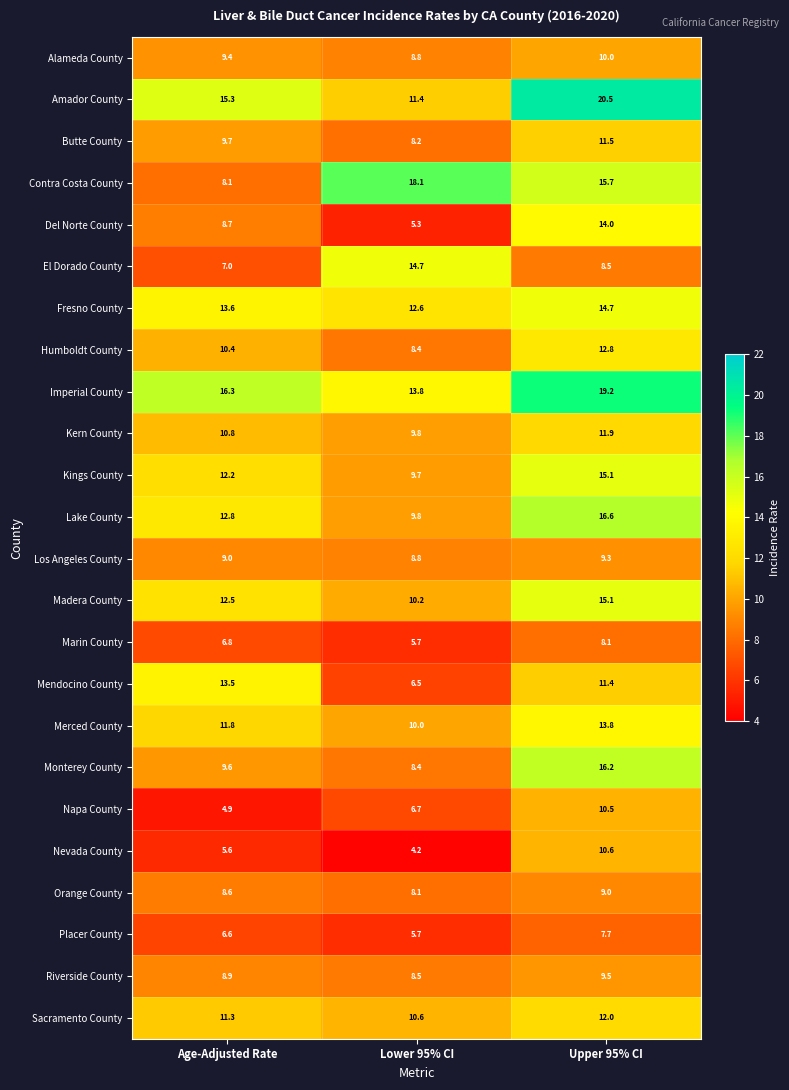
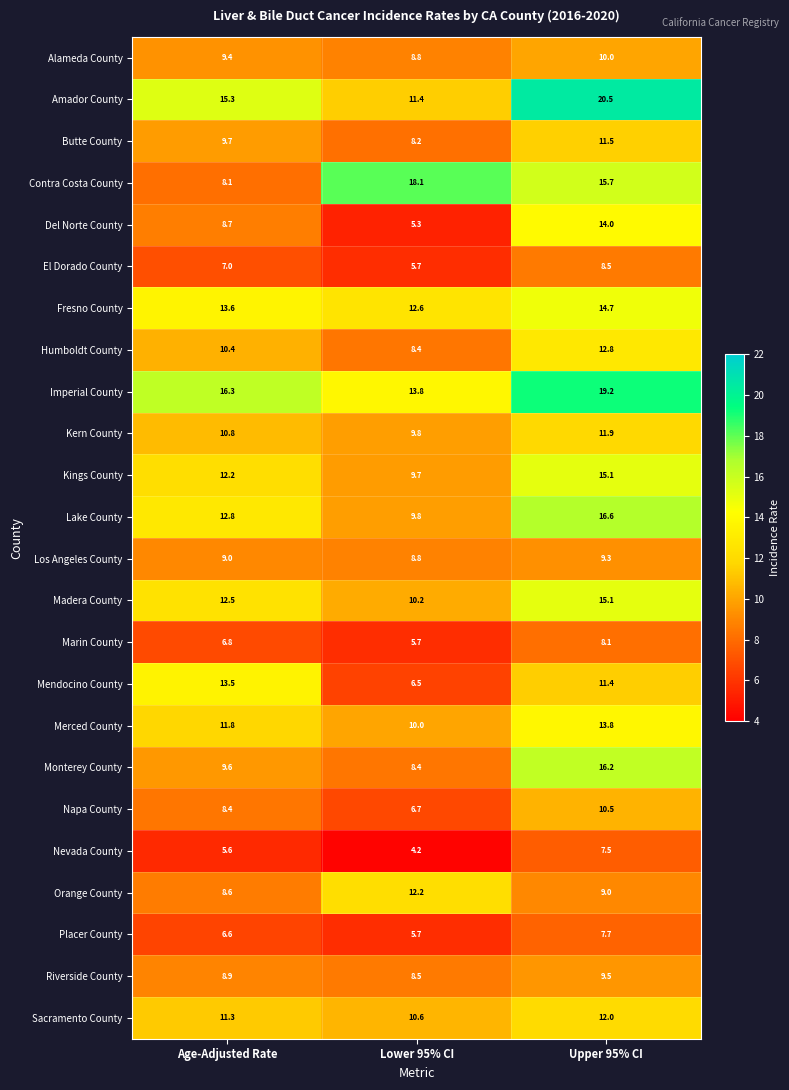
  {
    "Alameda County": {
      "Age-Adjusted Rate": 9.4,
      "Lower 95% CI": 8.8,
      "Upper 95% CI": 10.0
    },
    "Amador County": {
      "Age-Adjusted Rate": 15.3,
      "Lower 95% CI": 11.4,
      "Upper 95% CI": 20.5
    },
    "Butte County": {
      "Age-Adjusted Rate": 9.7,
      "Lower 95% CI": 8.2,
      "Upper 95% CI": 11.5
    },
    "Contra Costa County": {
      "Age-Adjusted Rate": 8.1,
      "Lower 95% CI": 18.1,
      "Upper 95% CI": 15.7
    },
    "Del Norte County": {
      "Age-Adjusted Rate": 8.7,
      "Lower 95% CI": 5.3,
      "Upper 95% CI": 14.0
    },
    "El Dorado County": {
      "Age-Adjusted Rate": 7.0,
-     "Lower 95% CI": 14.7,
+     "Lower 95% CI": 5.7,
      "Upper 95% CI": 8.5
    },
    "Fresno County": {
      "Age-Adjusted Rate": 13.6,
      "Lower 95% CI": 12.6,
      "Upper 95% CI": 14.7
    },
    "Humboldt County": {
      "Age-Adjusted Rate": 10.4,
      "Lower 95% CI": 8.4,
      "Upper 95% CI": 12.8
    },
    "Imperial County": {
      "Age-Adjusted Rate": 16.3,
      "Lower 95% CI": 13.8,
      "Upper 95% CI": 19.2
    },
    "Kern County": {
      "Age-Adjusted Rate": 10.8,
      "Lower 95% CI": 9.8,
      "Upper 95% CI": 11.9
    },
    "Kings County": {
      "Age-Adjusted Rate": 12.2,
      "Lower 95% CI": 9.7,
      "Upper 95% CI": 15.1
    },
    "Lake County": {
      "Age-Adjusted Rate": 12.8,
      "Lower 95% CI": 9.8,
      "Upper 95% CI": 16.6
    },
    "Los Angeles County": {
      "Age-Adjusted Rate": 9.0,
      "Lower 95% CI": 8.8,
      "Upper 95% CI": 9.3
    },
    "Madera County": {
      "Age-Adjusted Rate": 12.5,
      "Lower 95% CI": 10.2,
      "Upper 95% CI": 15.1
    },
    "Marin County": {
      "Age-Adjusted Rate": 6.8,
      "Lower 95% CI": 5.7,
      "Upper 95% CI": 8.1
    },
    "Mendocino County": {
      "Age-Adjusted Rate": 13.5,
      "Lower 95% CI": 6.5,
      "Upper 95% CI": 11.4
    },
    "Merced County": {
      "Age-Adjusted Rate": 11.8,
      "Lower 95% CI": 10.0,
      "Upper 95% CI": 13.8
    },
    "Monterey County": {
      "Age-Adjusted Rate": 9.6,
      "Lower 95% CI": 8.4,
      "Upper 95% CI": 16.2
    },
    "Napa County": {
-     "Age-Adjusted Rate": 4.9,
+     "Age-Adjusted Rate": 8.4,
      "Lower 95% CI": 6.7,
      "Upper 95% CI": 10.5
    },
    "Nevada County": {
      "Age-Adjusted Rate": 5.6,
      "Lower 95% CI": 4.2,
-     "Upper 95% CI": 10.6
+     "Upper 95% CI": 7.5
    },
    "Orange County": {
      "Age-Adjusted Rate": 8.6,
-     "Lower 95% CI": 8.1,
+     "Lower 95% CI": 12.2,
      "Upper 95% CI": 9.0
    },
    "Placer County": {
      "Age-Adjusted Rate": 6.6,
      "Lower 95% CI": 5.7,
      "Upper 95% CI": 7.7
    },
    "Riverside County": {
      "Age-Adjusted Rate": 8.9,
      "Lower 95% CI": 8.5,
      "Upper 95% CI": 9.5
    },
    "Sacramento County": {
      "Age-Adjusted Rate": 11.3,
      "Lower 95% CI": 10.6,
      "Upper 95% CI": 12.0
    }
  }
